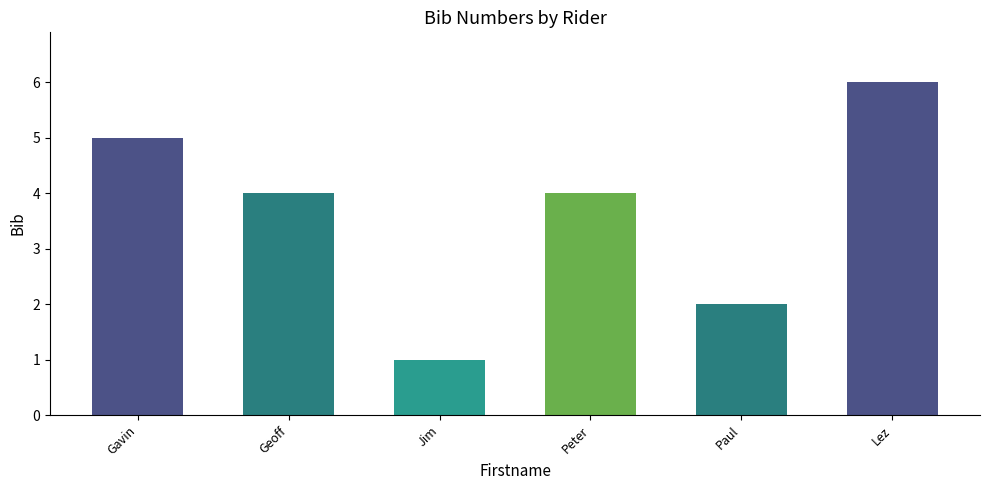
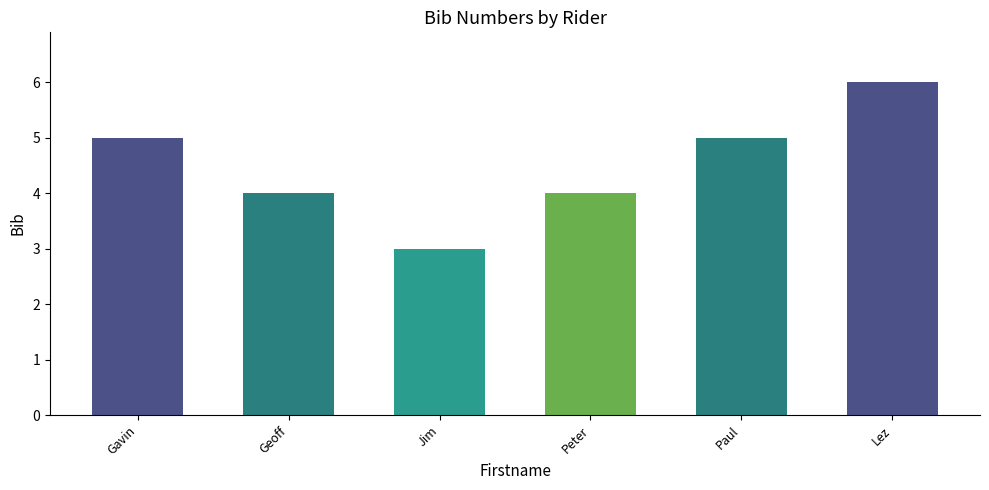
  {
    "Gavin": 5,
    "Geoff": 4,
-   "Jim": 1,
+   "Jim": 3,
    "Peter": 4,
-   "Paul": 2,
+   "Paul": 5,
    "Lez": 6
  }
